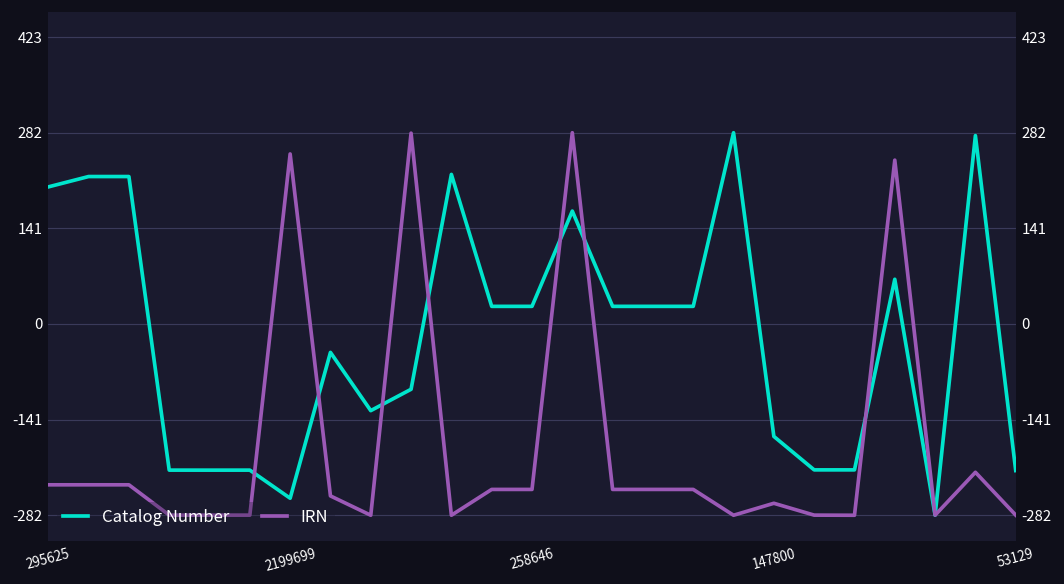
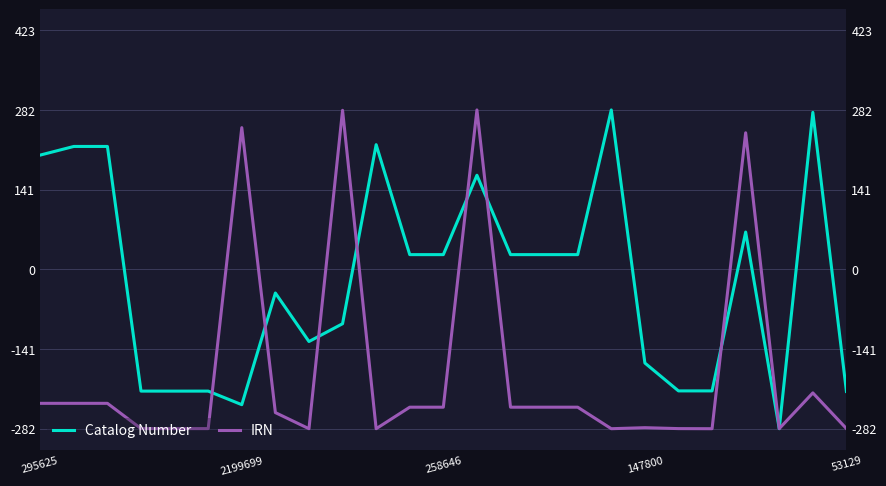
  {
    "Catalog Number": {
      "295625": 200,
-     "2199699": -260,
+     "2199699": -240,
      "258646": 30,
      "147800": -170,
      "53129": -220
    },
    "IRN": {
      "295625": -240,
      "2199699": 250,
      "258646": -240,
-     "147800": -260,
+     "147800": -280,
      "53129": -280
    }
  }
